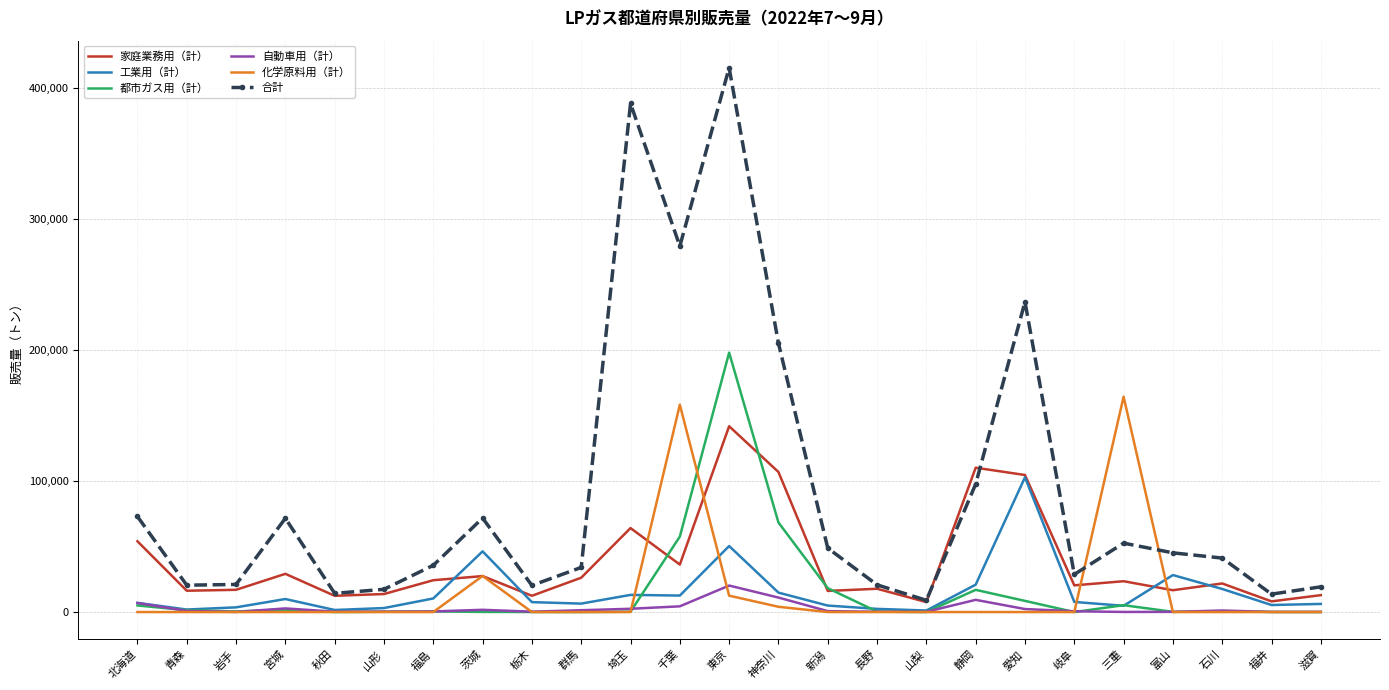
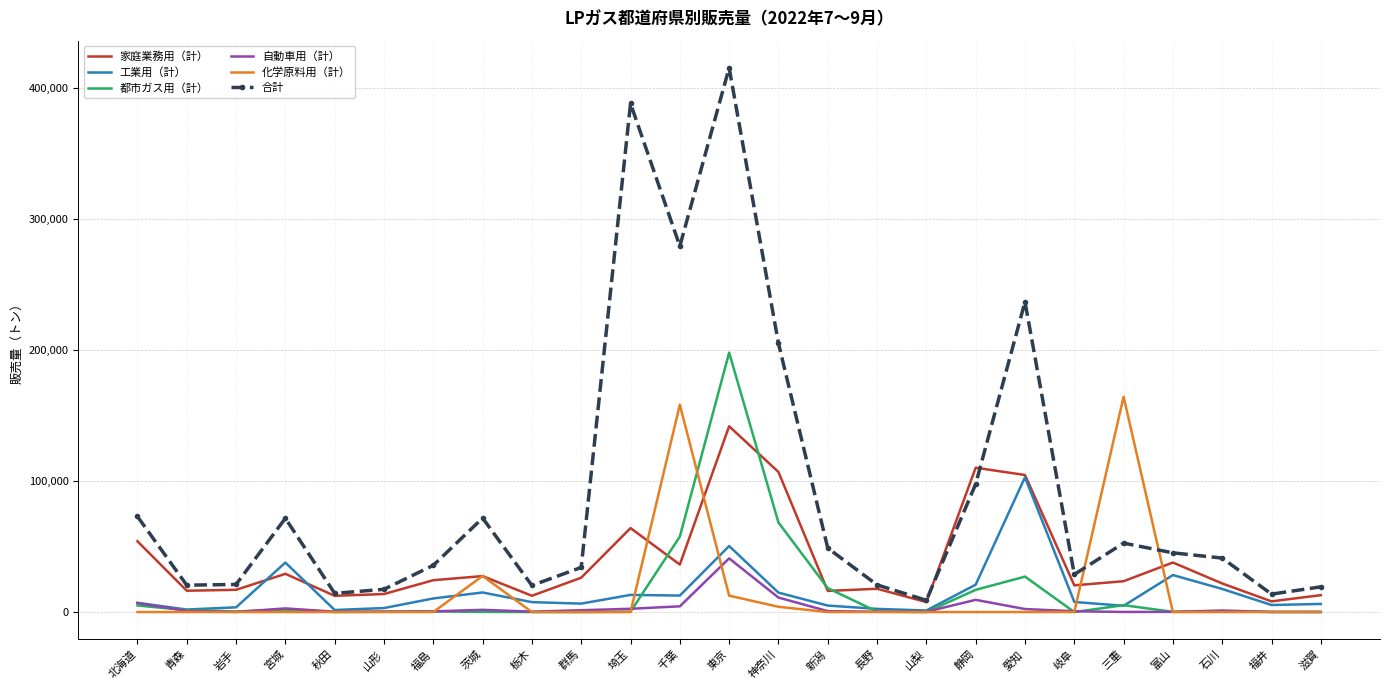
  {
    "家庭業務用（計）": {
      "北海道": "54,000",
      "青森": "16,000",
      "岩手": "17,000",
      "宮城": "29,000",
      "山形": "14,000",
      "福島": "24,000",
      "栃木": "12,000",
      "群馬": "26,000",
      "埼玉": "64,000",
      "千葉": "36,000",
      "東京": "142,000",
      "神奈川": "107,000",
      "新潟": "16,000",
      "長野": "18,000",
      "静岡": "110,000",
      "岐阜": "20,000",
      "三重": "24,000",
-     "富山": "17,000",
+     "富山": "38,000",
      "石川": "22,000",
      "福井": "8,000",
      "滋賀": "13,000"
    },
    "工業用（計）": {
      "岩手": "4,000",
-     "宮城": "10,000",
+     "宮城": "38,000",
      "山形": "3,000",
      "福島": "10,000",
-     "茨城": "46,000",
+     "茨城": "15,000",
      "栃木": "8,000",
      "群馬": "6,000",
      "埼玉": "13,000",
      "千葉": "13,000",
      "東京": "50,000",
      "神奈川": "15,000",
      "新潟": "5,000",
      "長野": "2,000",
      "静岡": "21,000",
      "岐阜": "8,000",
      "富山": "28,000",
      "石川": "18,000",
      "福井": "5,000",
      "滋賀": "6,000"
    },
    "都市ガス用（計）": {
      "千葉": "58,000",
      "東京": "198,000",
      "神奈川": "68,000",
      "新潟": "18,000",
      "静岡": "17,000",
-     "愛知": "9,000"
+     "愛知": "27,000"
    },
    "自動車用（計）": {
      "埼玉": "2,000",
      "千葉": "4,000",
-     "東京": "20,000",
+     "東京": "41,000",
      "神奈川": "11,000",
      "静岡": "9,000",
      "愛知": "2,000",
      "三重": "0"
    },
    "化学原料用（計）": {
      "北海道": "0",
      "千葉": "158,000",
      "東京": "13,000",
      "神奈川": "4,000",
      "静岡": "0",
      "愛知": "0",
      "三重": "164,000"
    },
    "合計": {
      "北海道": "73,000",
      "青森": "20,000",
      "岩手": "21,000",
      "宮城": "72,000",
      "山形": "17,000",
      "福島": "36,000",
      "茨城": "72,000",
      "栃木": "20,000",
      "群馬": "34,000",
      "埼玉": "388,000",
      "千葉": "279,000",
      "東京": "415,000",
      "神奈川": "205,000",
      "新潟": "49,000",
      "長野": "21,000",
      "静岡": "98,000",
      "愛知": "237,000",
      "岐阜": "29,000",
      "三重": "53,000",
      "富山": "45,000",
      "石川": "41,000",
      "福井": "14,000",
      "滋賀": "19,000"
    }
  }
